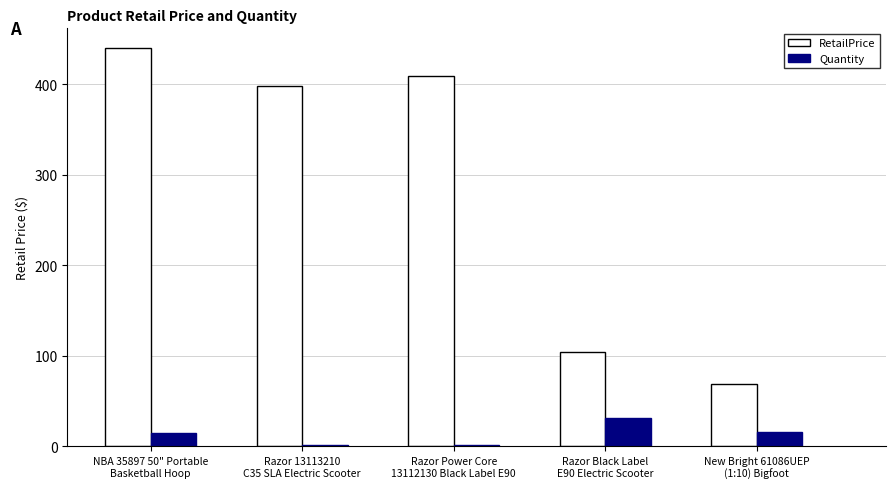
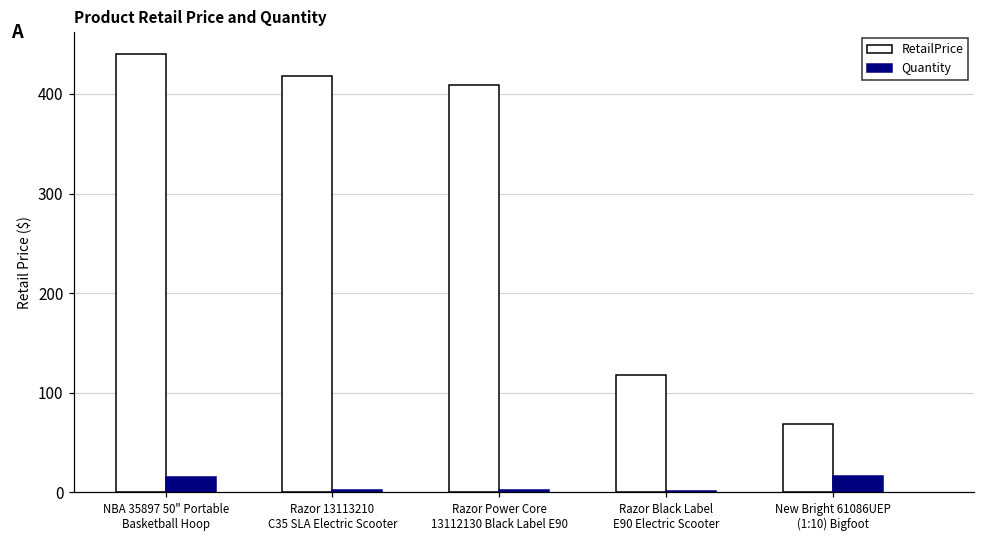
  {
    "RetailPrice": {
      "NBA 35897 50\" Portable Basketball Hoop": 440,
-     "Razor 13113210 C35 SLA Electric Scooter": 400,
+     "Razor 13113210 C35 SLA Electric Scooter": 420,
      "Razor Power Core 13112130 Black Label E90": 410,
-     "Razor Black Label E90 Electric Scooter": 100,
+     "Razor Black Label E90 Electric Scooter": 120,
      "New Bright 61086UEP (1:10) Bigfoot": 70
    },
    "Quantity": {
      "NBA 35897 50\" Portable Basketball Hoop": 20,
-     "Razor Black Label E90 Electric Scooter": 30,
+     "Razor Black Label E90 Electric Scooter": 0,
      "New Bright 61086UEP (1:10) Bigfoot": 20
    }
  }
